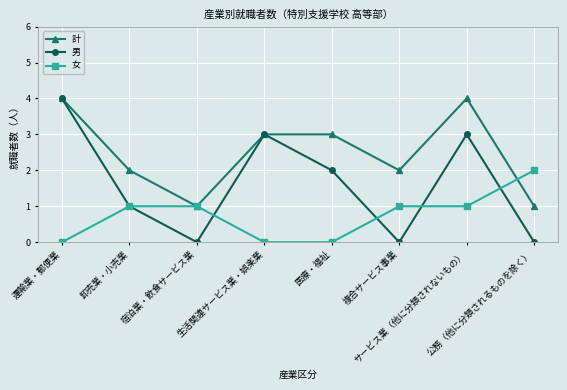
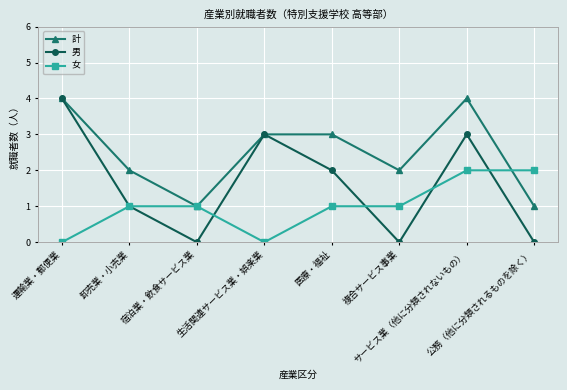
  {
    "女": {
      "運輸業・郵便業": 0,
      "生活関連サービス業・娯楽業": 0,
-     "医療・福祉": 0,
+     "医療・福祉": 1,
      "複合サービス事業": 1,
-     "サービス業（他に分類されないもの）": 1,
+     "サービス業（他に分類されないもの）": 2,
      "公務（他に分類されるものを除く）": 2
    }
  }
